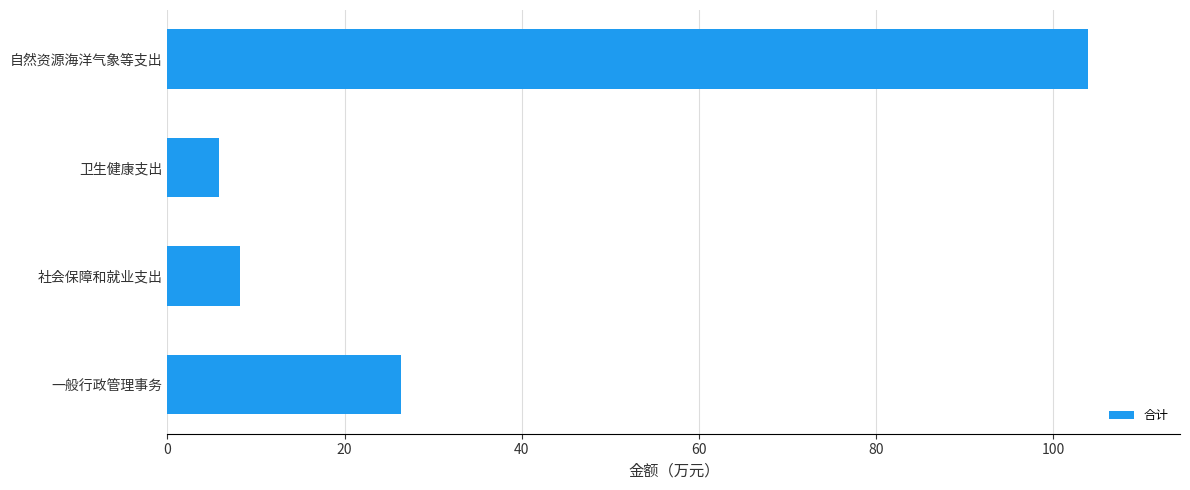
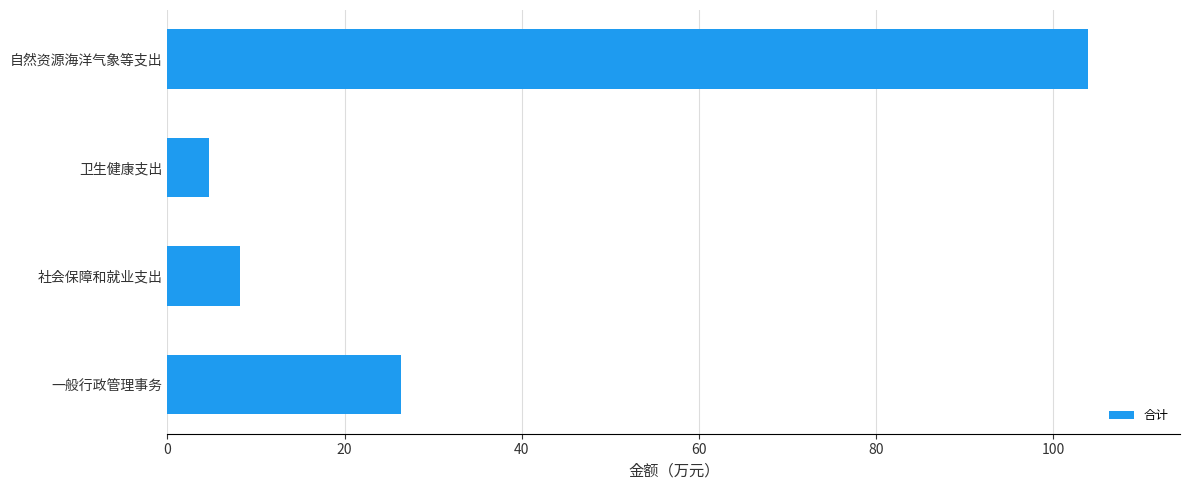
  {
    "自然资源海洋气象等支出": 104,
-   "卫生健康支出": 6,
+   "卫生健康支出": 5,
    "社会保障和就业支出": 8,
    "一般行政管理事务": 26
  }
